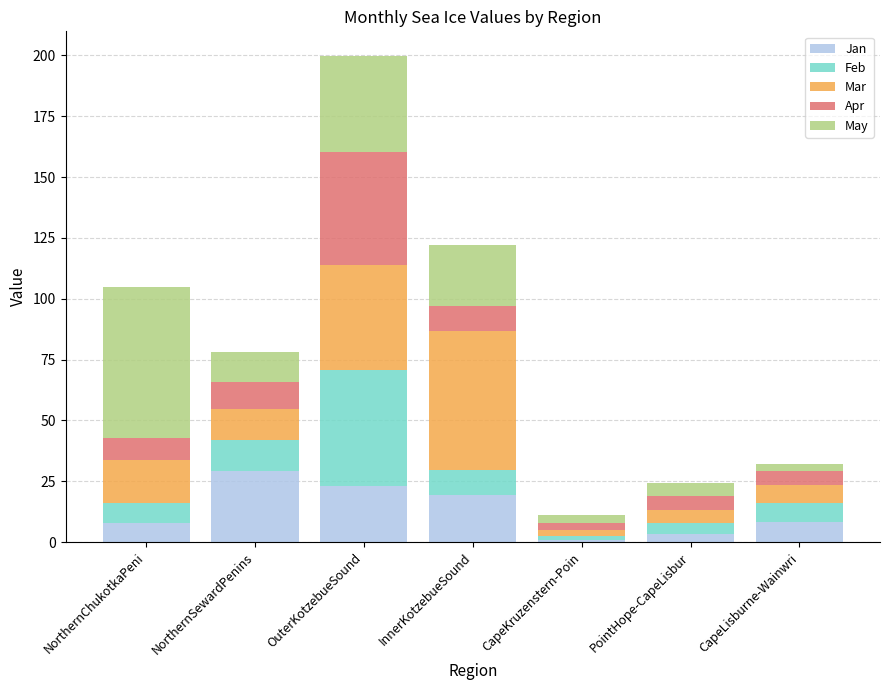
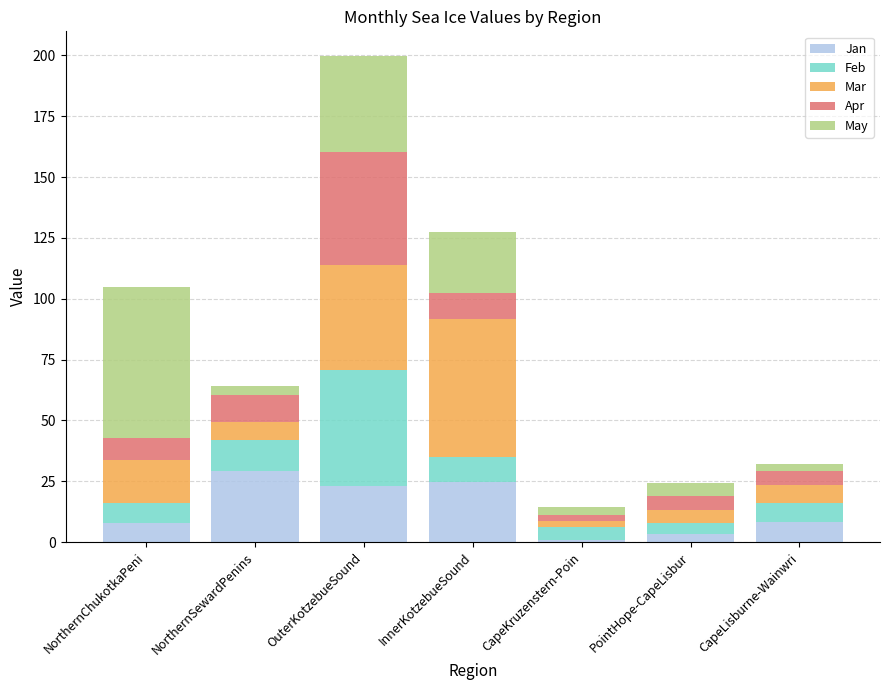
  {
    "Jan": {
      "NorthernChukotkaPeni": 8,
      "NorthernSewardPenins": 29,
      "OuterKotzebueSound": 23,
-     "InnerKotzebueSound": 19,
+     "InnerKotzebueSound": 25,
      "PointHope-CapeLisbur": 4,
      "CapeLisburne-Wainwri": 8
    },
    "Feb": {
      "NorthernChukotkaPeni": 8,
      "NorthernSewardPenins": 13,
      "OuterKotzebueSound": 48,
      "InnerKotzebueSound": 11,
-     "CapeKruzenstern-Poin": 2,
+     "CapeKruzenstern-Poin": 5,
      "PointHope-CapeLisbur": 4,
      "CapeLisburne-Wainwri": 8
    },
    "Mar": {
      "NorthernChukotkaPeni": 18,
-     "NorthernSewardPenins": 13,
+     "NorthernSewardPenins": 7,
      "OuterKotzebueSound": 43,
      "InnerKotzebueSound": 57,
      "CapeKruzenstern-Poin": 2,
      "PointHope-CapeLisbur": 6,
      "CapeLisburne-Wainwri": 7
    },
    "Apr": {
      "NorthernChukotkaPeni": 9,
      "NorthernSewardPenins": 11,
      "OuterKotzebueSound": 46,
      "InnerKotzebueSound": 11,
      "CapeKruzenstern-Poin": 3,
      "PointHope-CapeLisbur": 6,
      "CapeLisburne-Wainwri": 6
    },
    "May": {
      "NorthernChukotkaPeni": 62,
-     "NorthernSewardPenins": 12,
+     "NorthernSewardPenins": 4,
      "OuterKotzebueSound": 40,
      "InnerKotzebueSound": 25,
      "CapeKruzenstern-Poin": 3,
      "PointHope-CapeLisbur": 5,
      "CapeLisburne-Wainwri": 3
    }
  }
